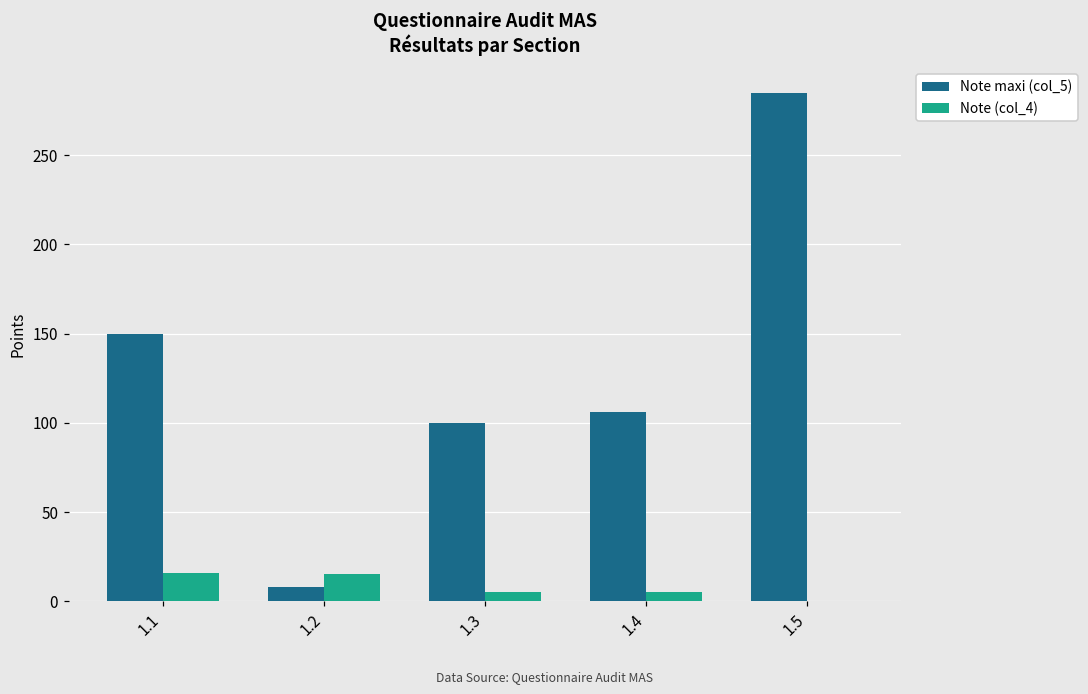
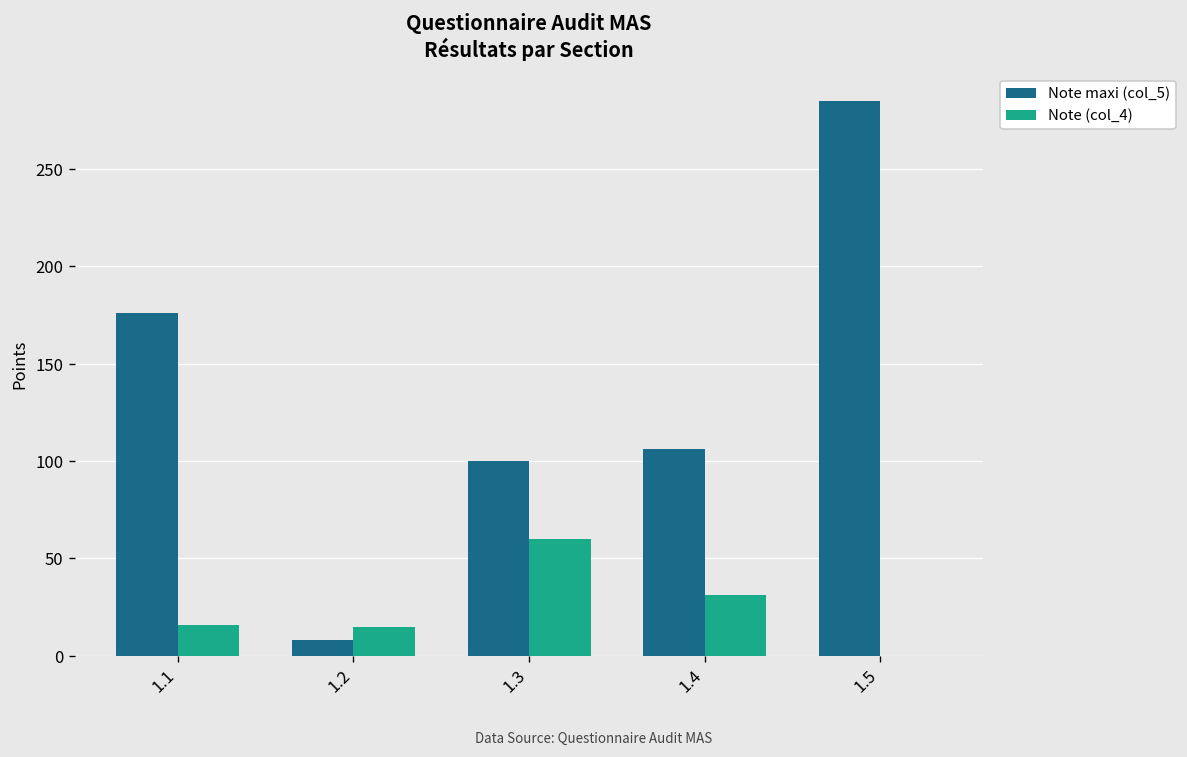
  {
    "Note maxi (col_5)": {
-     "1.1": 150,
+     "1.1": 176,
      "1.2": 8,
      "1.3": 100,
      "1.4": 106,
      "1.5": 285
    },
    "Note (col_4)": {
      "1.1": 16,
      "1.2": 15,
-     "1.3": 5,
-     "1.4": 5,
+     "1.3": 60,
+     "1.4": 31,
      "1.5": 0
    }
  }
